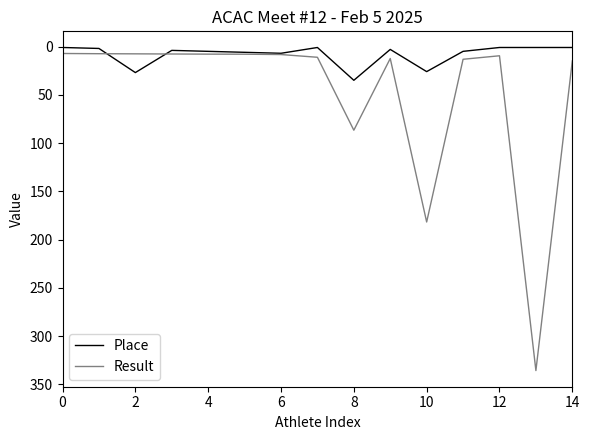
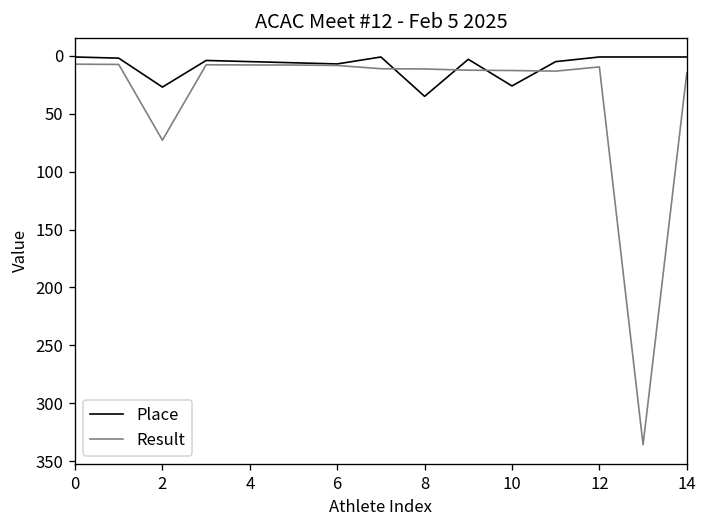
  {
    "Place": {
      "0": 0,
      "2": 30,
      "4": 10,
      "8": 40,
      "10": 30,
      "12": 0,
      "14": 0
    },
    "Result": {
      "0": 10,
-     "2": 10,
+     "2": 70,
      "4": 10,
-     "8": 90,
-     "10": 180,
+     "8": 10,
+     "10": 10,
      "12": 10,
      "14": 10
    }
  }
